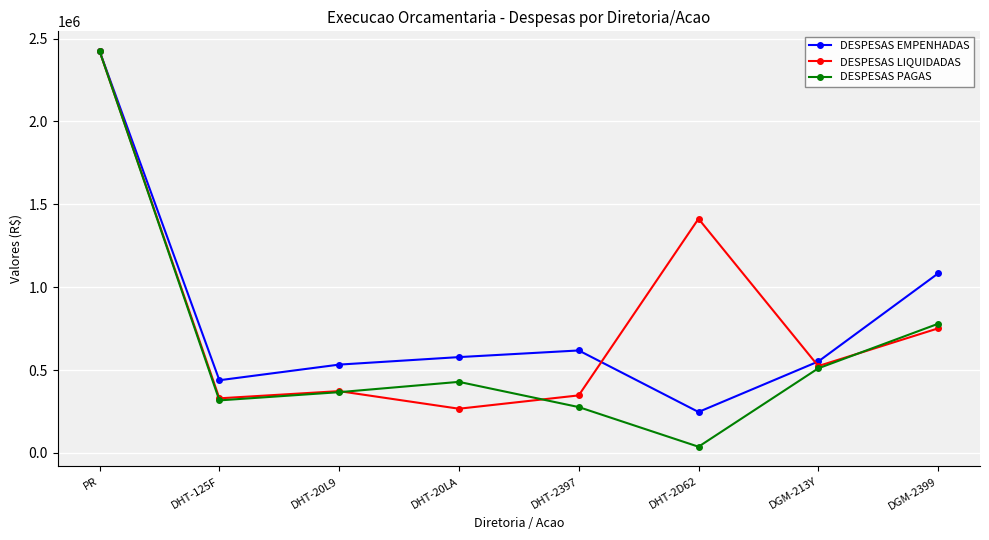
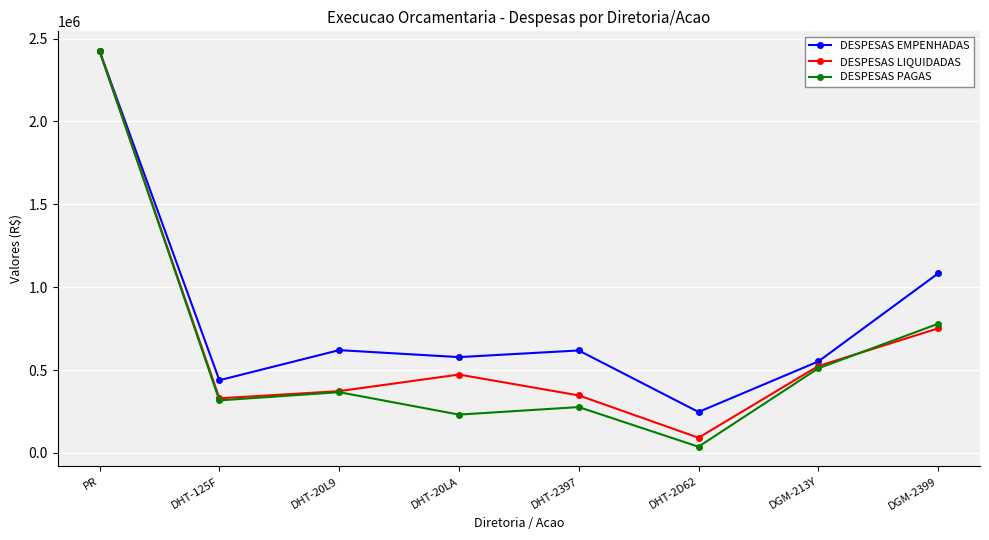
  {
    "DESPESAS EMPENHADAS": {
      "DHT-125F": 440000,
-     "DHT-20L9": 530000,
+     "DHT-20L9": 620000,
      "DHT-20LA": 580000,
      "DHT-2397": 620000,
      "DHT-2D62": 250000,
      "DGM-213Y": 550000,
      "DGM-2399": 1080000
    },
    "DESPESAS LIQUIDADAS": {
-     "DHT-20LA": 270000,
+     "DHT-20LA": 470000,
      "DHT-2397": 350000,
-     "DHT-2D62": 1410000,
+     "DHT-2D62": 90000,
      "DGM-2399": 750000
    },
    "DESPESAS PAGAS": {
-     "DHT-20LA": 430000,
+     "DHT-20LA": 230000,
      "DHT-2397": 280000,
      "DHT-2D62": 40000,
      "DGM-2399": 780000
    }
  }
